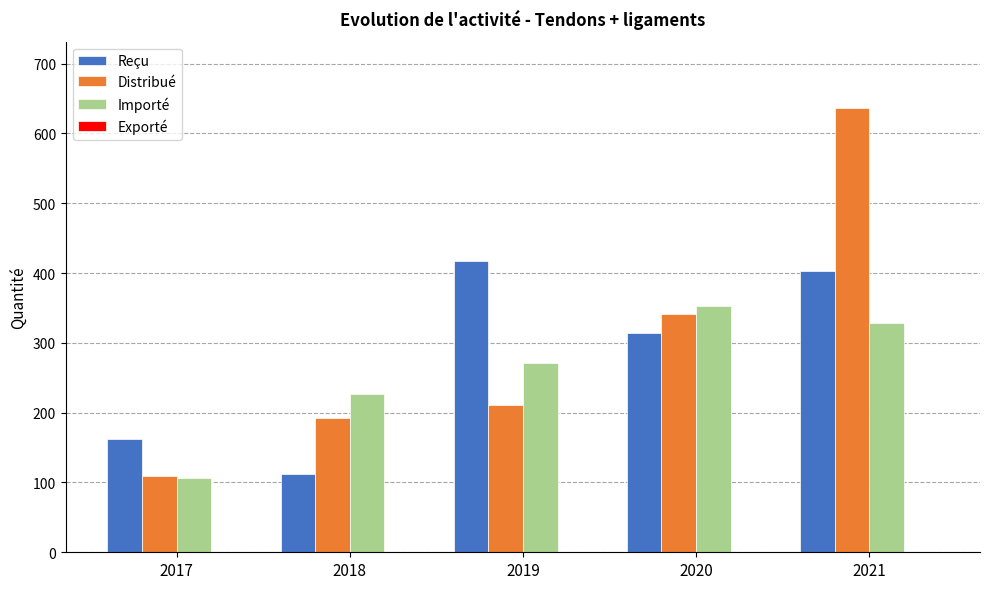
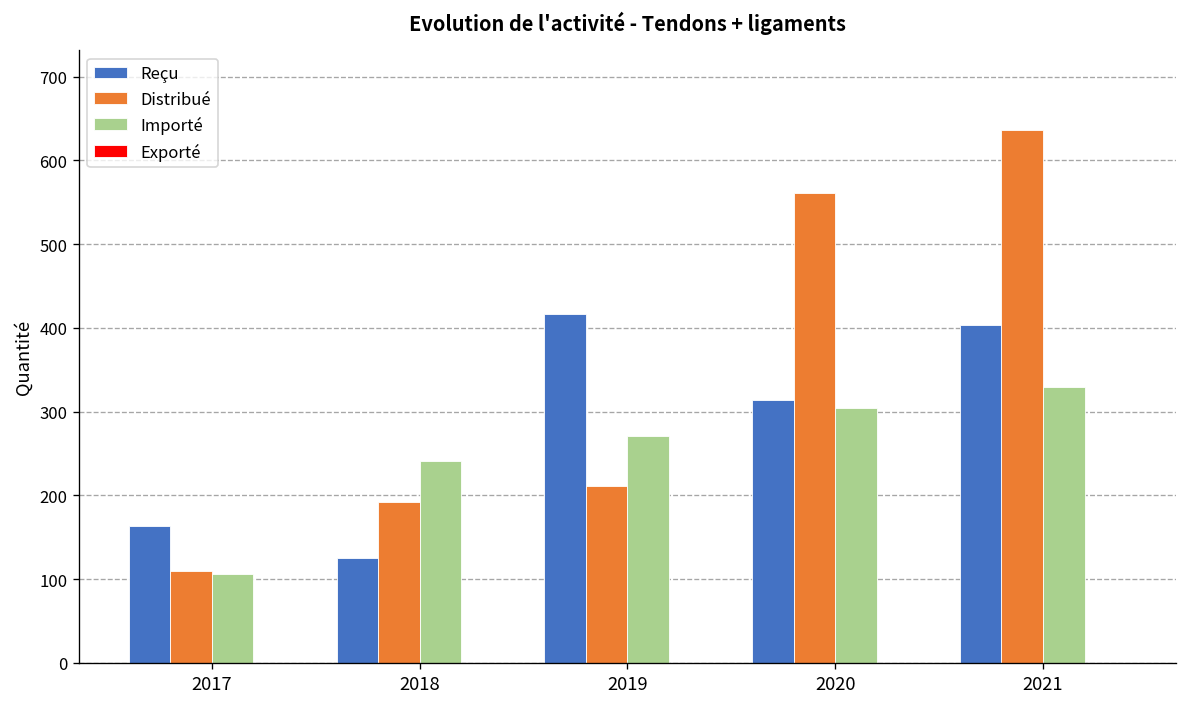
  {
    "Reçu": {
      "2017": 160,
-     "2018": 110,
+     "2018": 130,
      "2019": 420,
      "2020": 310,
      "2021": 400
    },
    "Distribué": {
      "2017": 110,
      "2018": 190,
      "2019": 210,
-     "2020": 340,
+     "2020": 560,
      "2021": 640
    },
    "Importé": {
      "2017": 110,
-     "2018": 230,
+     "2018": 240,
      "2019": 270,
-     "2020": 350,
+     "2020": 300,
      "2021": 330
    },
    "Exporté": {
      "2017": 0,
      "2018": 0,
      "2019": 0,
      "2020": 0,
      "2021": 0
    }
  }
